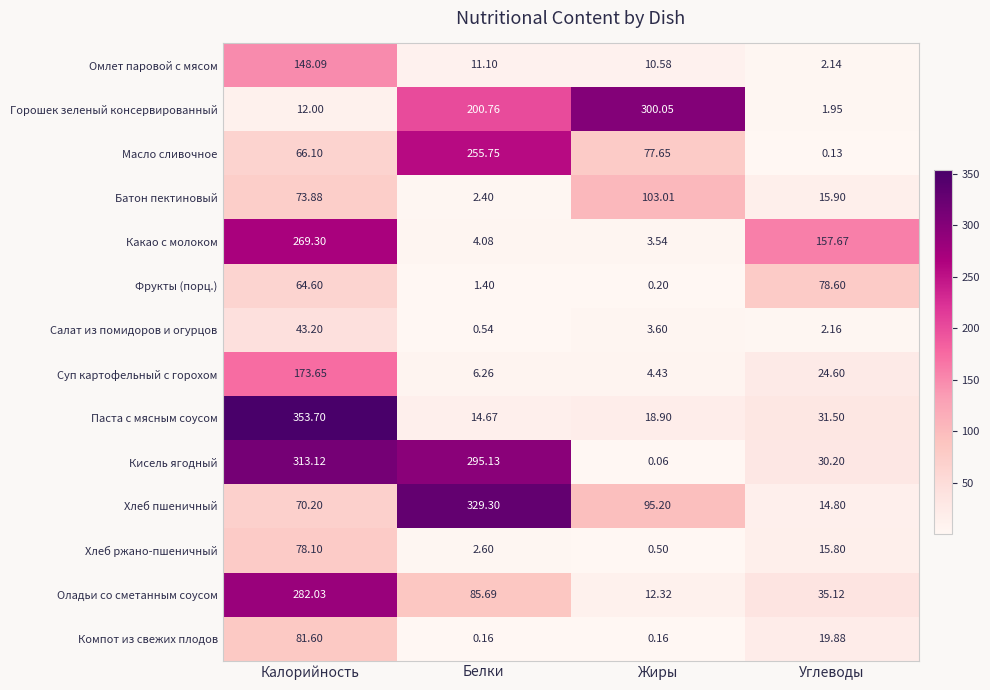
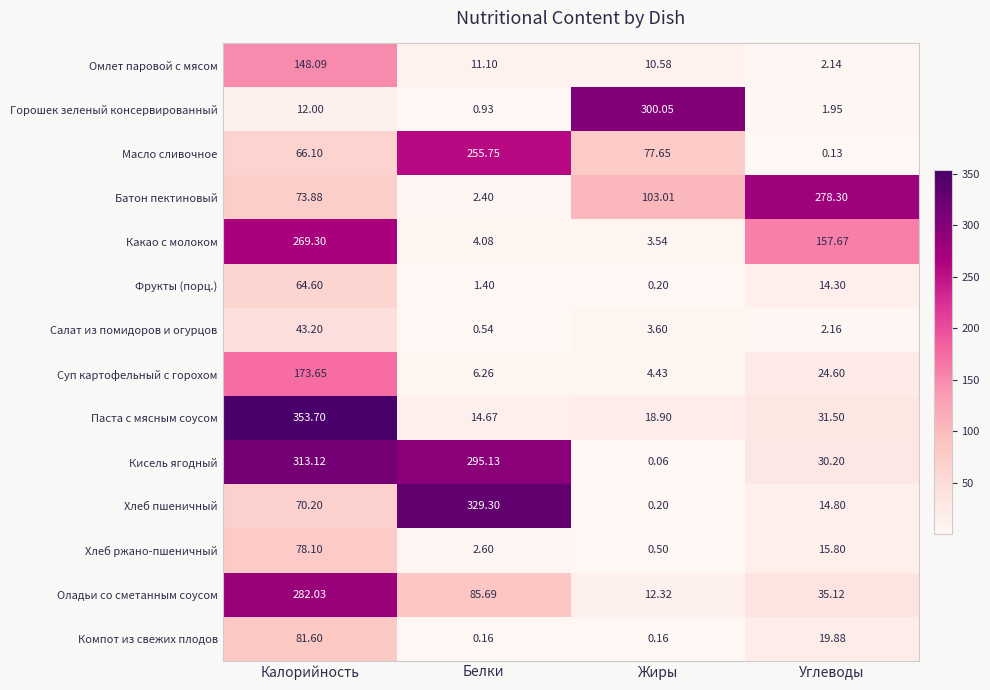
  {
    "Омлет паровой с мясом": {
      "Калорийность": 148.09,
      "Белки": 11.10,
      "Жиры": 10.58,
      "Углеводы": 2.14
    },
    "Горошек зеленый консервированный": {
      "Калорийность": 12.00,
-     "Белки": 200.76,
+     "Белки": 0.93,
      "Жиры": 300.05,
      "Углеводы": 1.95
    },
    "Масло сливочное": {
      "Калорийность": 66.10,
      "Белки": 255.75,
      "Жиры": 77.65,
      "Углеводы": 0.13
    },
    "Батон пектиновый": {
      "Калорийность": 73.88,
      "Белки": 2.40,
      "Жиры": 103.01,
-     "Углеводы": 15.90
+     "Углеводы": 278.30
    },
    "Какао с молоком": {
      "Калорийность": 269.30,
      "Белки": 4.08,
      "Жиры": 3.54,
      "Углеводы": 157.67
    },
    "Фрукты (порц.)": {
      "Калорийность": 64.60,
      "Белки": 1.40,
      "Жиры": 0.20,
-     "Углеводы": 78.60
+     "Углеводы": 14.30
    },
    "Салат из помидоров и огурцов": {
      "Калорийность": 43.20,
      "Белки": 0.54,
      "Жиры": 3.60,
      "Углеводы": 2.16
    },
    "Суп картофельный с горохом": {
      "Калорийность": 173.65,
      "Белки": 6.26,
      "Жиры": 4.43,
      "Углеводы": 24.60
    },
    "Паста с мясным соусом": {
      "Калорийность": 353.70,
      "Белки": 14.67,
      "Жиры": 18.90,
      "Углеводы": 31.50
    },
    "Кисель ягодный": {
      "Калорийность": 313.12,
      "Белки": 295.13,
      "Жиры": 0.06,
      "Углеводы": 30.20
    },
    "Хлеб пшеничный": {
      "Калорийность": 70.20,
      "Белки": 329.30,
-     "Жиры": 95.20,
+     "Жиры": 0.20,
      "Углеводы": 14.80
    },
    "Хлеб ржано-пшеничный": {
      "Калорийность": 78.10,
      "Белки": 2.60,
      "Жиры": 0.50,
      "Углеводы": 15.80
    },
    "Оладьи со сметанным соусом": {
      "Калорийность": 282.03,
      "Белки": 85.69,
      "Жиры": 12.32,
      "Углеводы": 35.12
    },
    "Компот из свежих плодов": {
      "Калорийность": 81.60,
      "Белки": 0.16,
      "Жиры": 0.16,
      "Углеводы": 19.88
    }
  }
